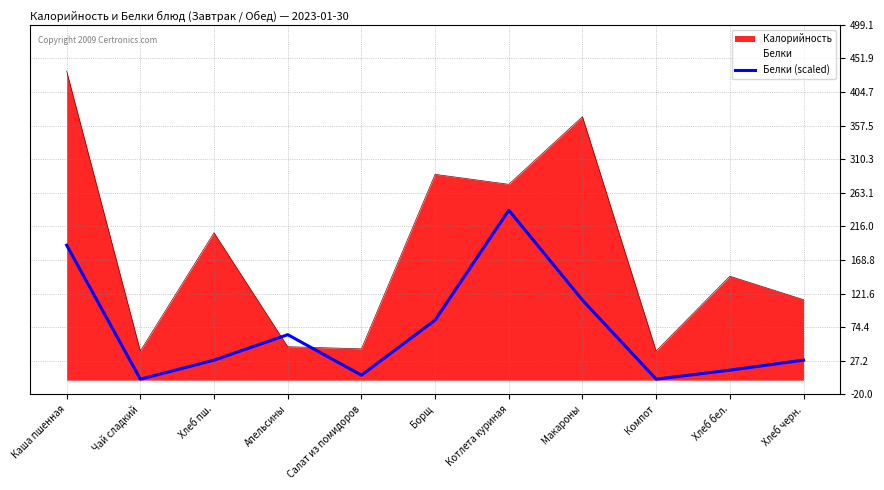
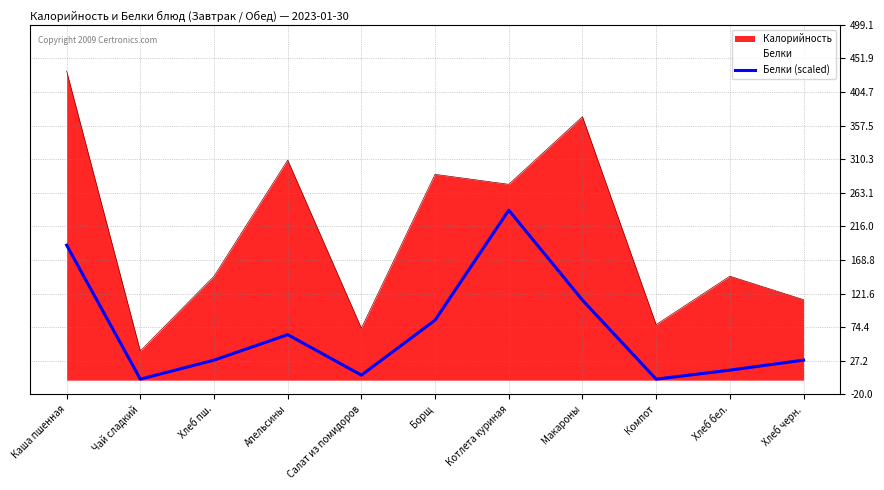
  {
    "Калорийность": {
      "Каша пшенная": 430,
      "Чай сладкий": 40,
-     "Хлеб пш.": 210,
-     "Апельсины": 50,
-     "Салат из помидоров": 40,
+     "Хлеб пш.": 150,
+     "Апельсины": 310,
+     "Салат из помидоров": 70,
      "Борщ": 290,
      "Котлета куриная": 280,
      "Макароны": 370,
-     "Компот": 40,
+     "Компот": 80,
      "Хлеб бел.": 150,
      "Хлеб черн.": 110
    },
    "Белки": {
      "Каша пшенная": 190,
      "Чай сладкий": 0,
      "Хлеб пш.": 30,
      "Апельсины": 60,
      "Салат из помидоров": 10,
      "Борщ": 80,
      "Котлета куриная": 240,
      "Макароны": 110,
      "Компот": 0,
      "Хлеб бел.": 10,
      "Хлеб черн.": 30
    }
  }
